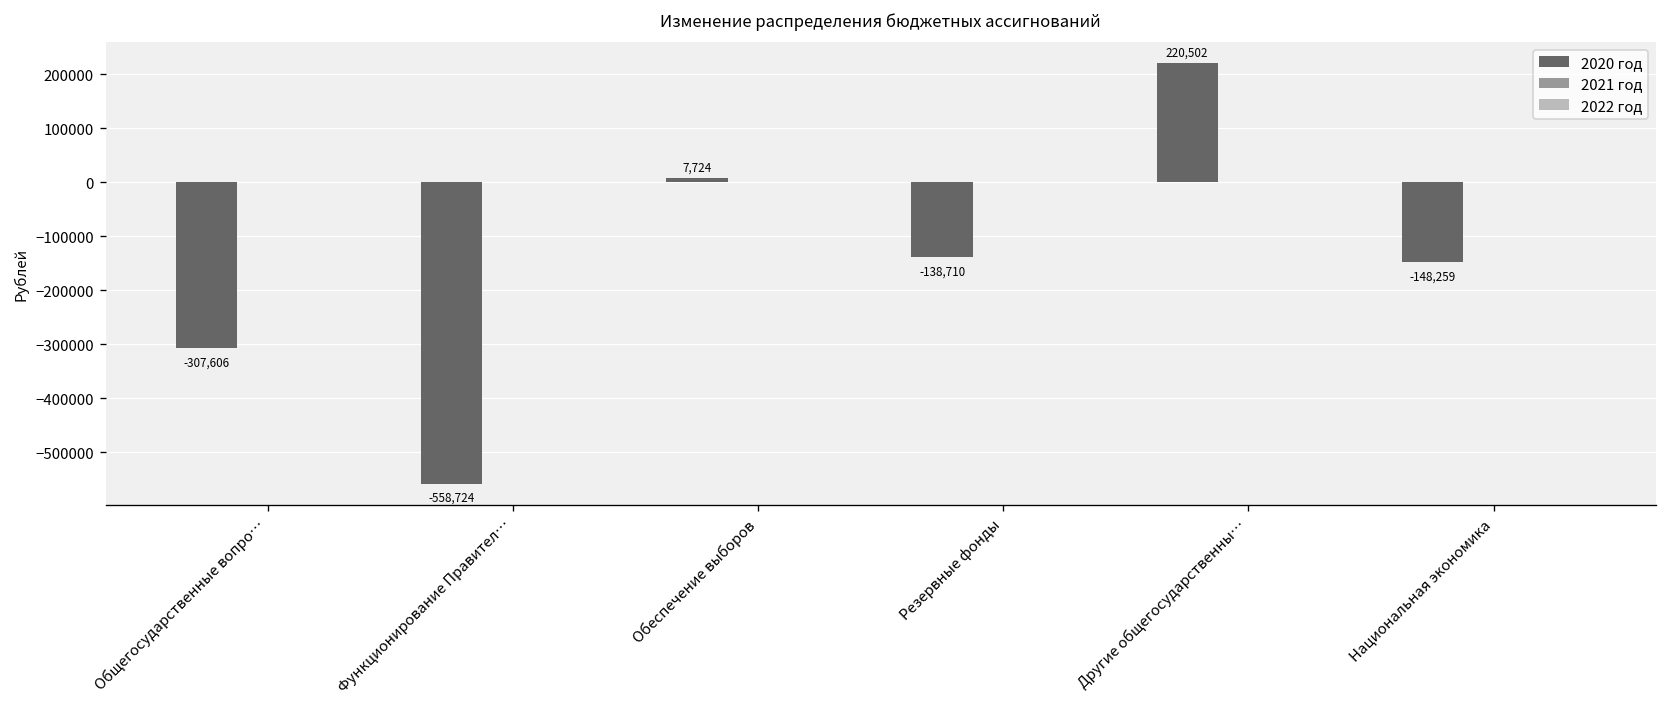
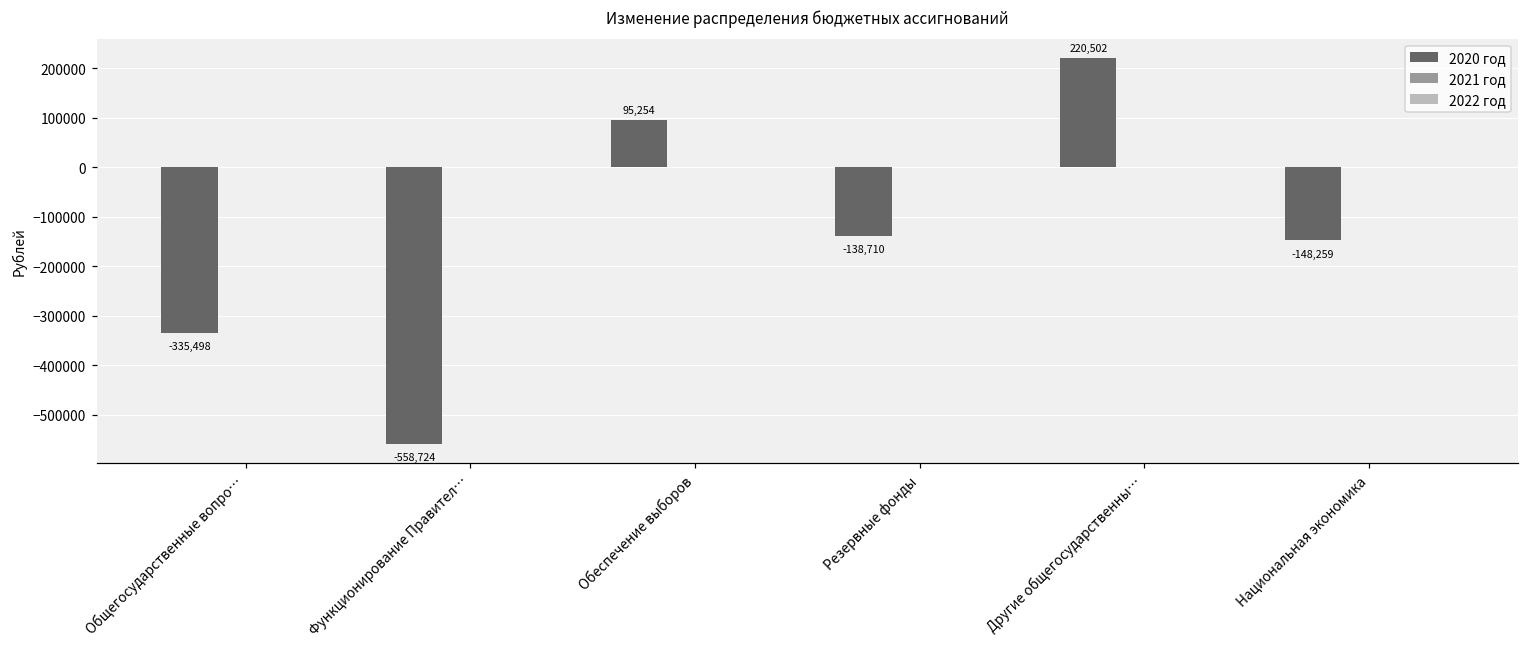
  {
    "2020 год": {
-     "Общегосударственные вопро…": "-307,606",
+     "Общегосударственные вопро…": "-335,498",
      "Функционирование Правител…": "-558,724",
-     "Обеспечение выборов": "7,724",
+     "Обеспечение выборов": "95,254",
      "Резервные фонды": "-138,710",
      "Другие общегосударственны…": "220,502",
      "Национальная экономика": "-148,259"
    }
  }
